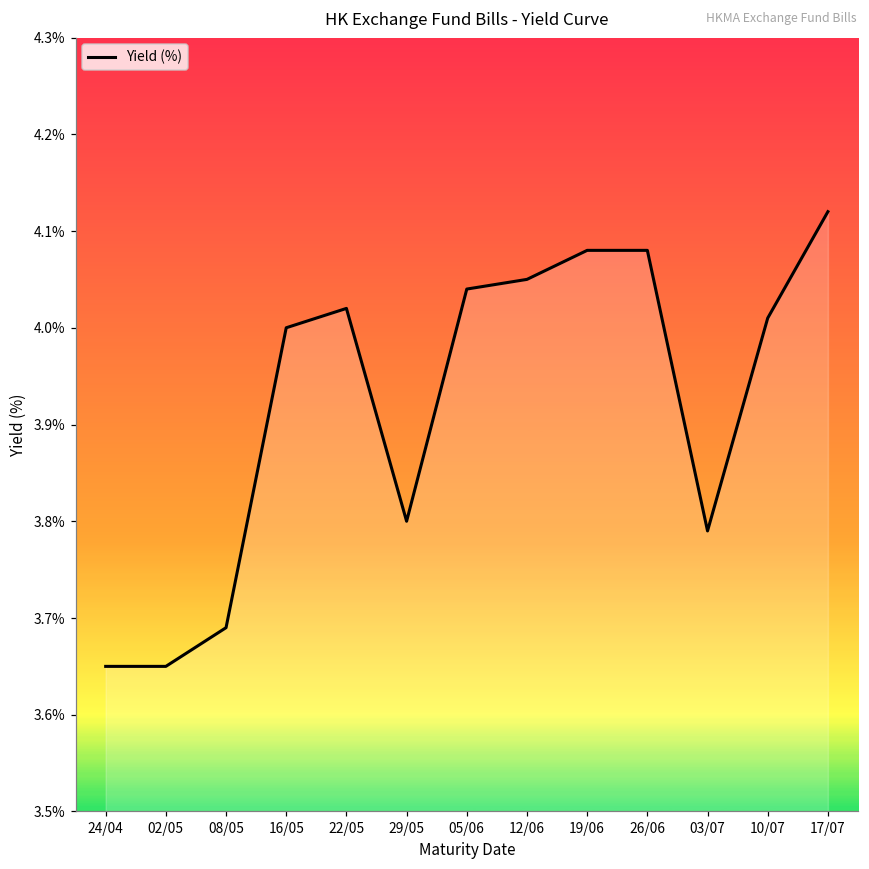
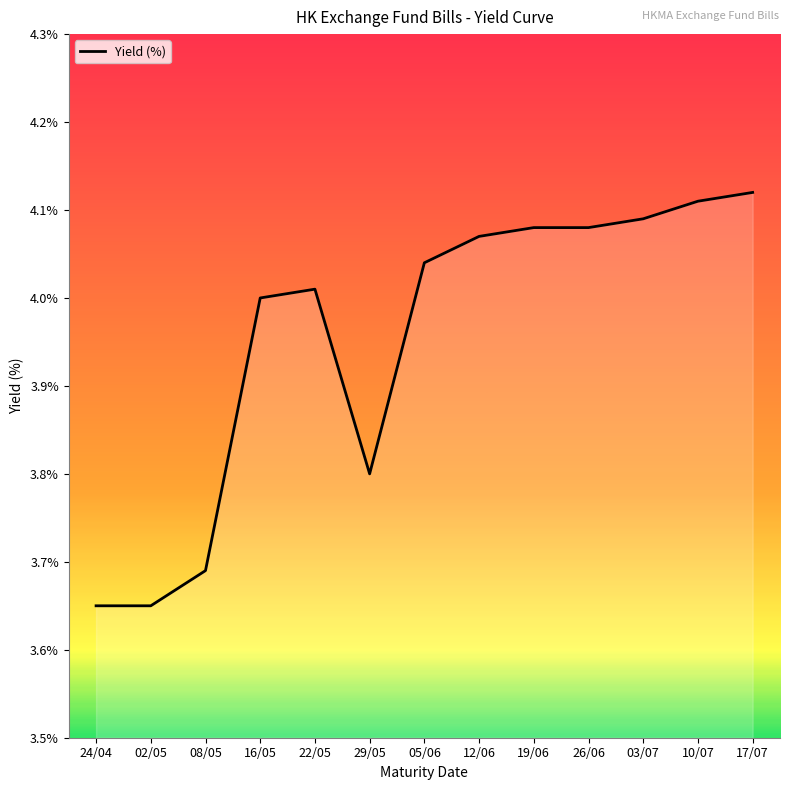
  {
    "24/04": "3.65%",
    "02/05": "3.65%",
    "08/05": "3.69%",
    "16/05": "4.00%",
-   "22/05": "4.02%",
+   "22/05": "4.01%",
    "29/05": "3.80%",
    "05/06": "4.04%",
-   "12/06": "4.05%",
+   "12/06": "4.07%",
    "19/06": "4.08%",
    "26/06": "4.08%",
-   "03/07": "3.79%",
-   "10/07": "4.01%",
+   "03/07": "4.09%",
+   "10/07": "4.11%",
    "17/07": "4.12%"
  }
